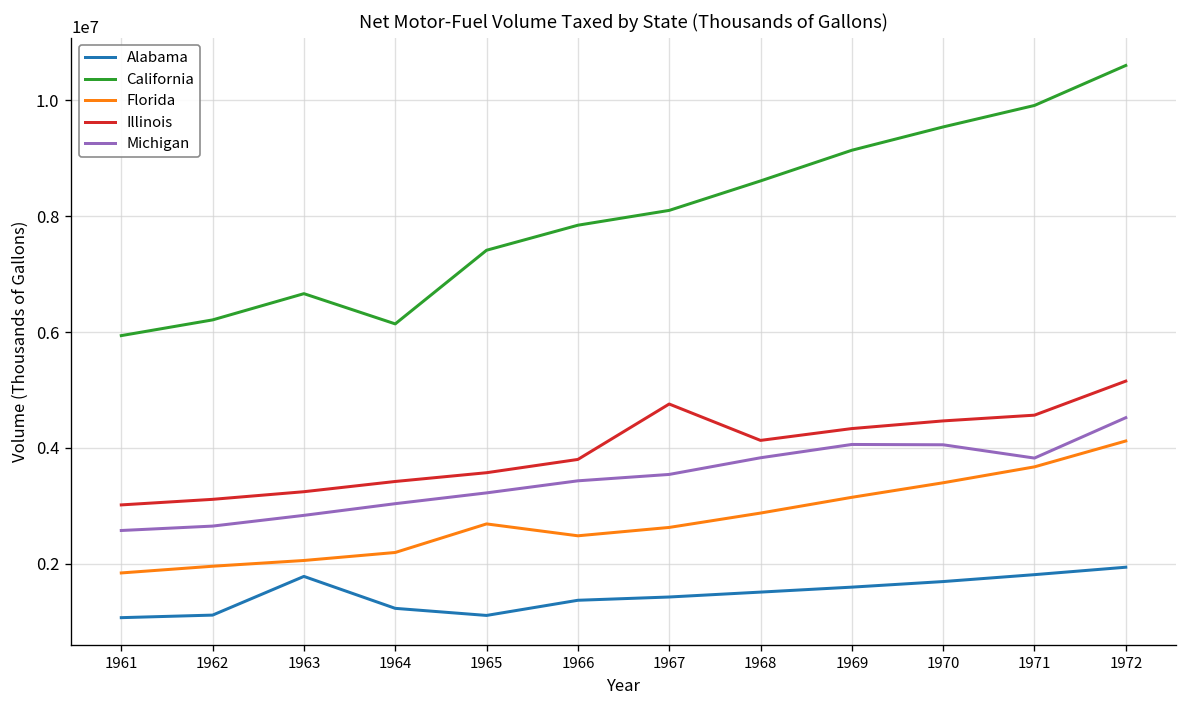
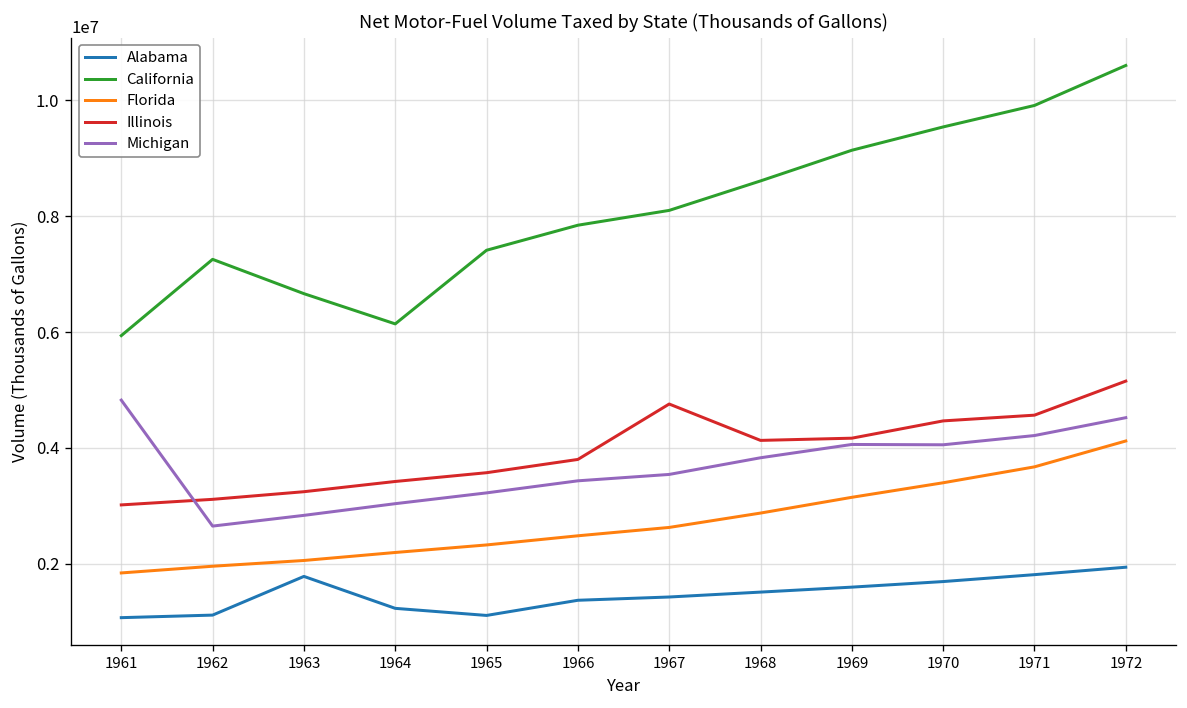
  {
    "Alabama": {
      "1961": 1100000,
      "1962": 1100000,
      "1963": 1800000,
      "1964": 1200000,
      "1965": 1100000,
      "1966": 1400000,
      "1967": 1400000,
      "1968": 1500000,
      "1969": 1600000,
      "1970": 1700000,
      "1971": 1800000,
      "1972": 1900000
    },
    "California": {
      "1961": 5900000,
-     "1962": 6200000,
+     "1962": 7300000,
      "1963": 6700000,
      "1964": 6100000,
      "1965": 7400000,
      "1966": 7800000,
      "1967": 8100000,
      "1968": 8600000,
      "1969": 9100000,
      "1970": 9500000,
      "1971": 9900000,
      "1972": 10600000
    },
    "Florida": {
      "1961": 1800000,
      "1962": 2000000,
      "1963": 2100000,
      "1964": 2200000,
-     "1965": 2700000,
+     "1965": 2300000,
      "1966": 2500000,
      "1967": 2600000,
      "1968": 2900000,
      "1969": 3100000,
      "1970": 3400000,
      "1971": 3700000,
      "1972": 4100000
    },
    "Illinois": {
      "1961": 3000000,
      "1962": 3100000,
      "1963": 3200000,
      "1964": 3400000,
      "1965": 3600000,
      "1966": 3800000,
      "1967": 4800000,
      "1968": 4100000,
-     "1969": 4300000,
+     "1969": 4200000,
      "1970": 4500000,
      "1971": 4600000,
      "1972": 5200000
    },
    "Michigan": {
-     "1961": 2600000,
+     "1961": 4800000,
      "1962": 2700000,
      "1963": 2800000,
      "1964": 3000000,
      "1965": 3200000,
      "1966": 3400000,
      "1967": 3500000,
      "1968": 3800000,
      "1969": 4100000,
      "1970": 4100000,
-     "1971": 3800000,
+     "1971": 4200000,
      "1972": 4500000
    }
  }
